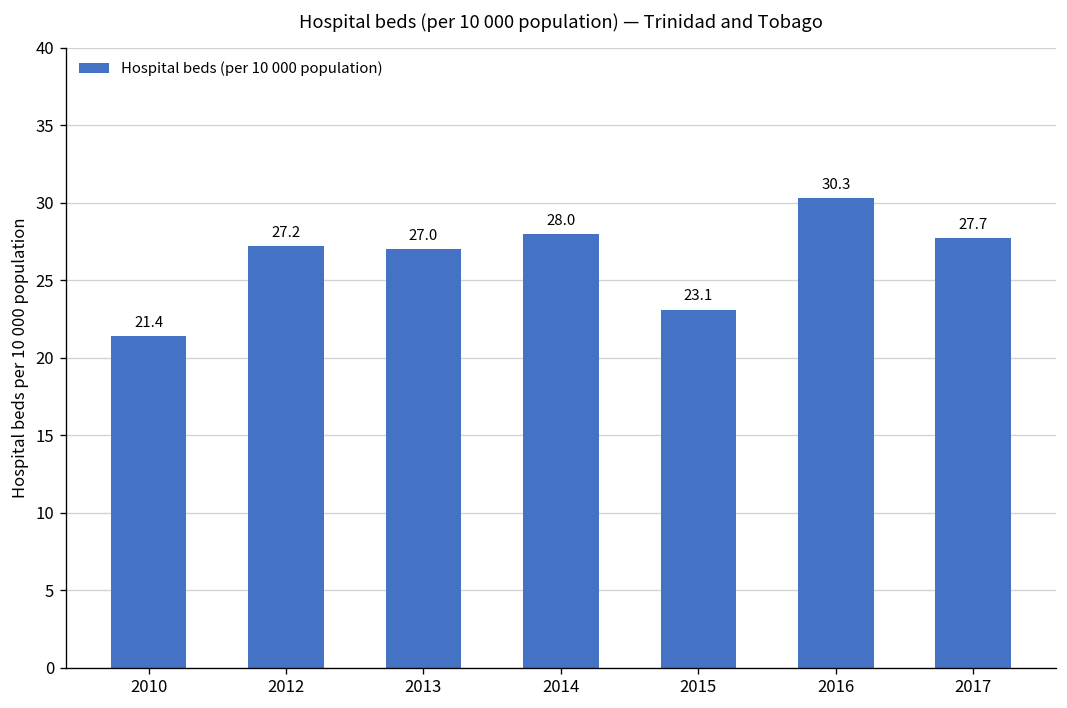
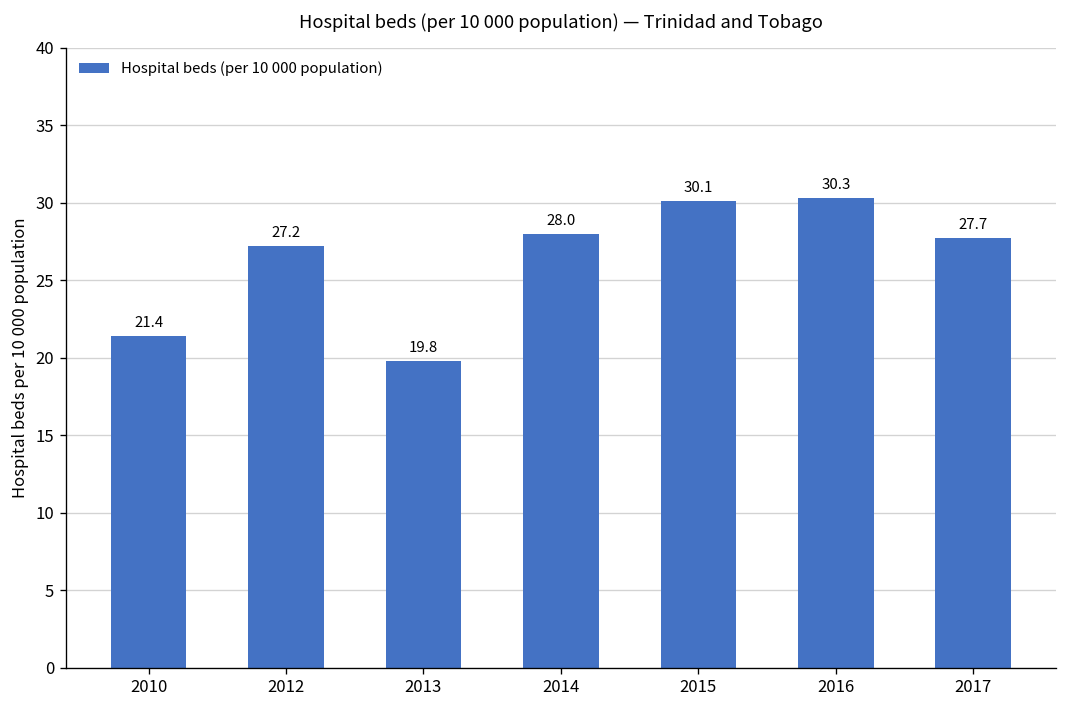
  {
    "2010": 21.4,
    "2012": 27.2,
-   "2013": 27.0,
+   "2013": 19.8,
    "2014": 28.0,
-   "2015": 23.1,
+   "2015": 30.1,
    "2016": 30.3,
    "2017": 27.7
  }
